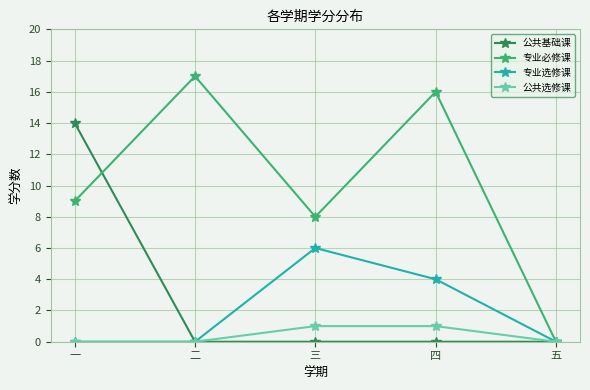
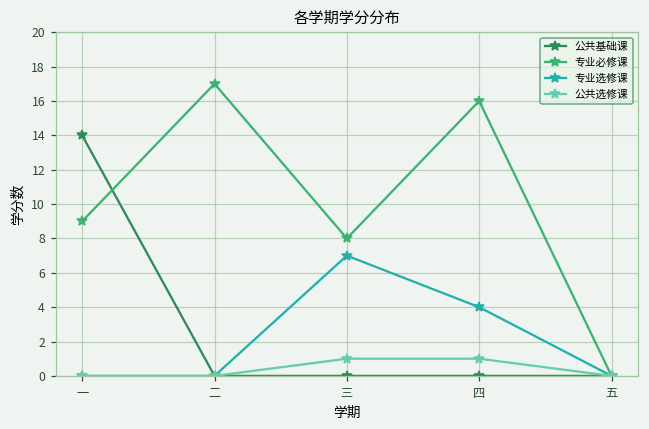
  {
    "专业选修课": {
-     "三": 6,
+     "三": 7,
      "四": 4
    },
    "公共选修课": {
      "三": 1,
      "四": 1
    }
  }
